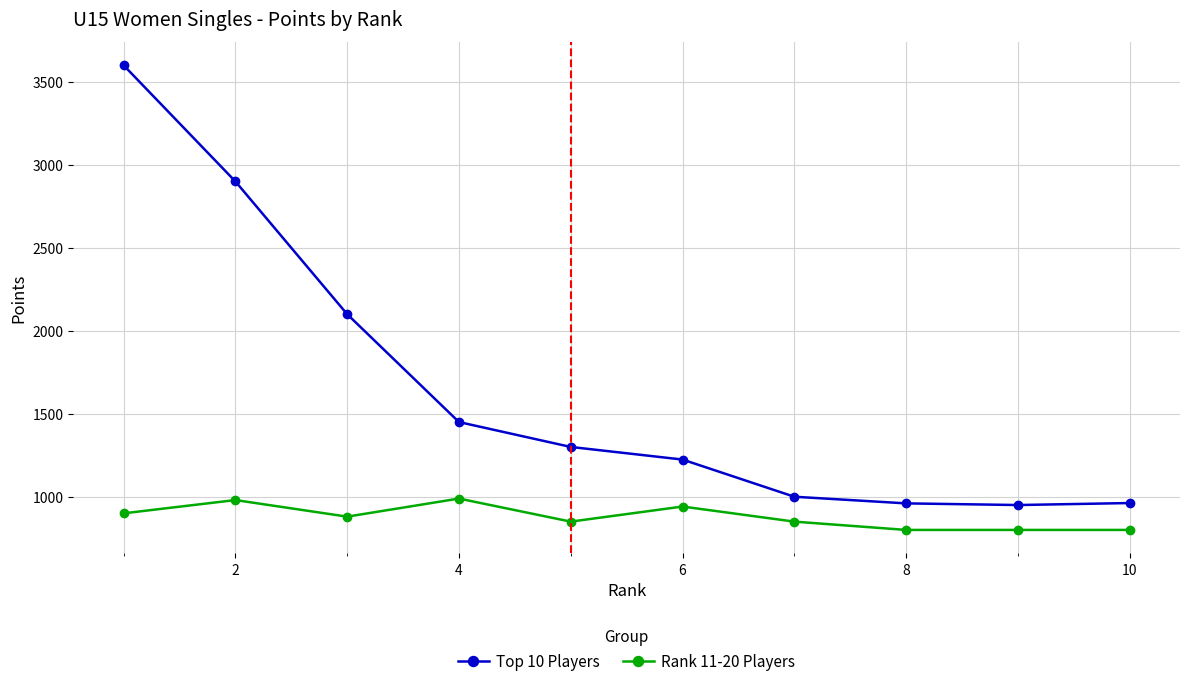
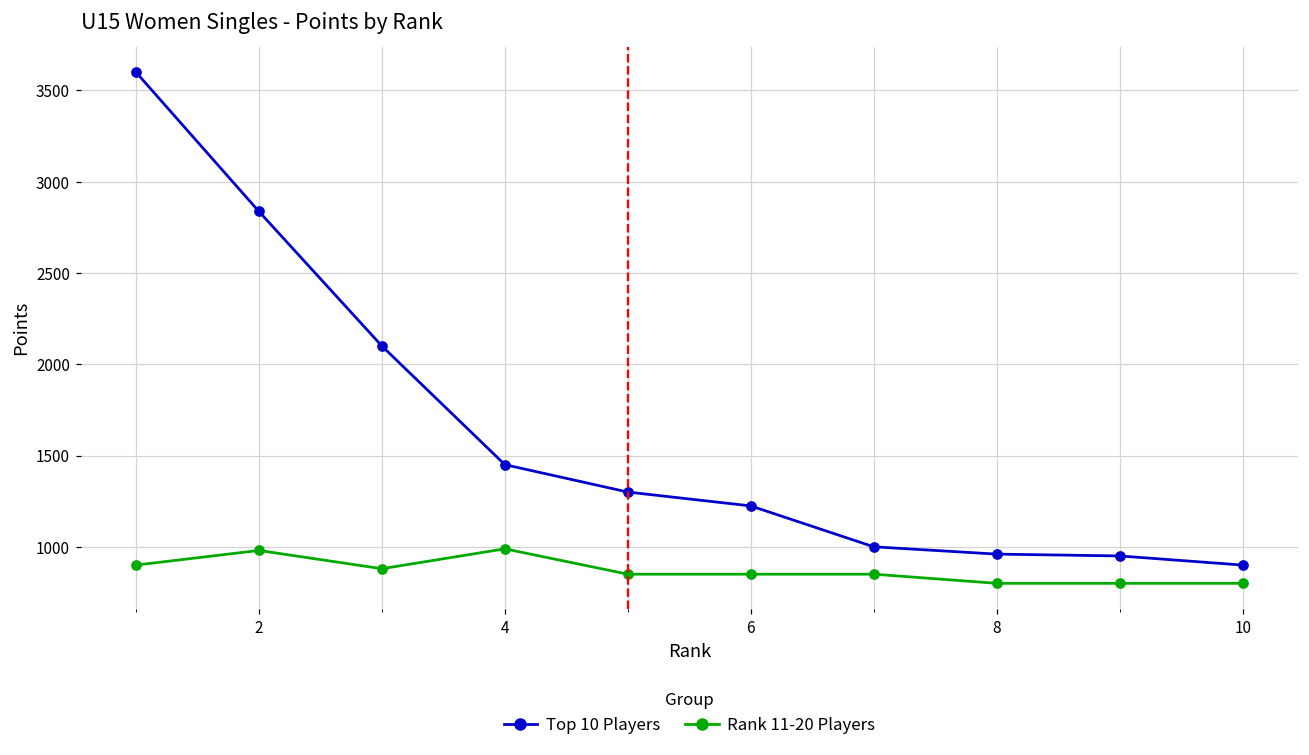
  {
    "Top 10 Players": {
-     "2": 2900,
+     "2": 2840,
      "4": 1450,
      "6": 1220,
      "8": 960,
-     "10": 960
+     "10": 900
    },
    "Rank 11-20 Players": {
      "2": 980,
      "4": 990,
-     "6": 940,
+     "6": 850,
      "8": 800,
      "10": 800
    }
  }
